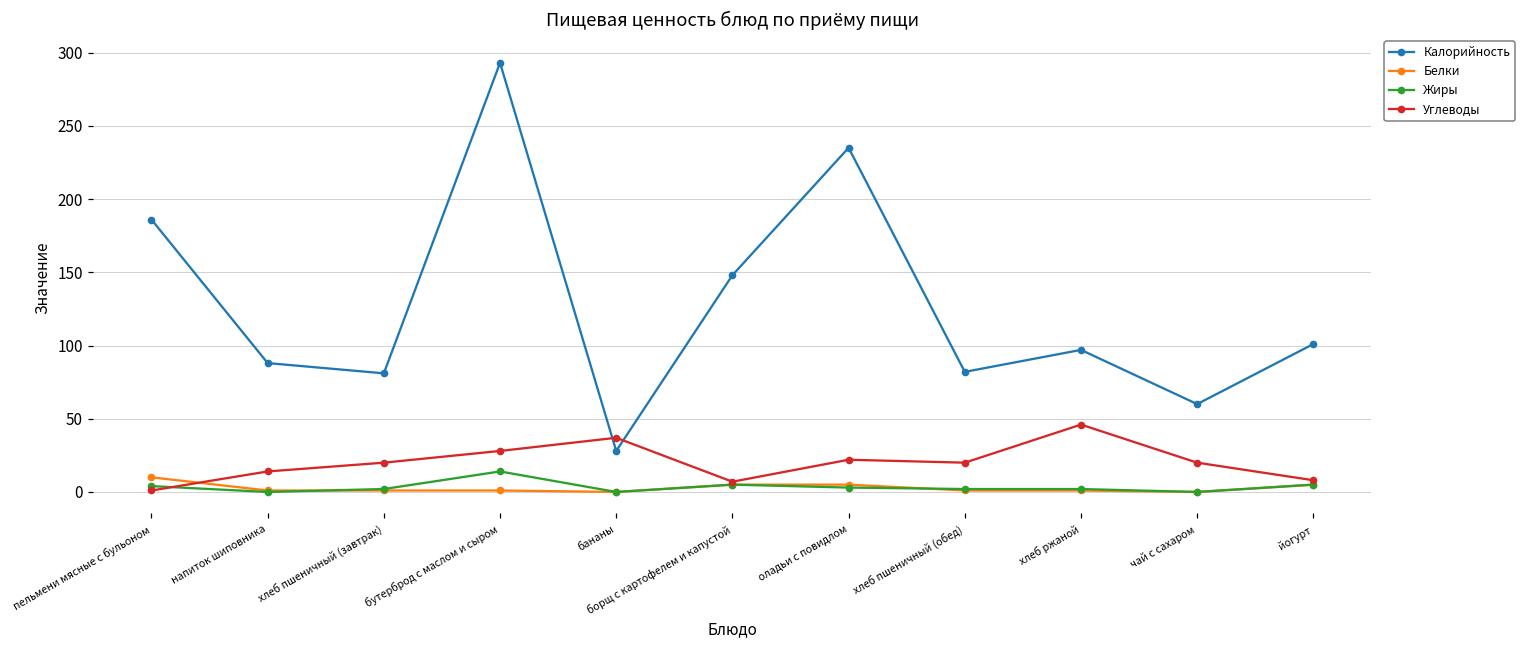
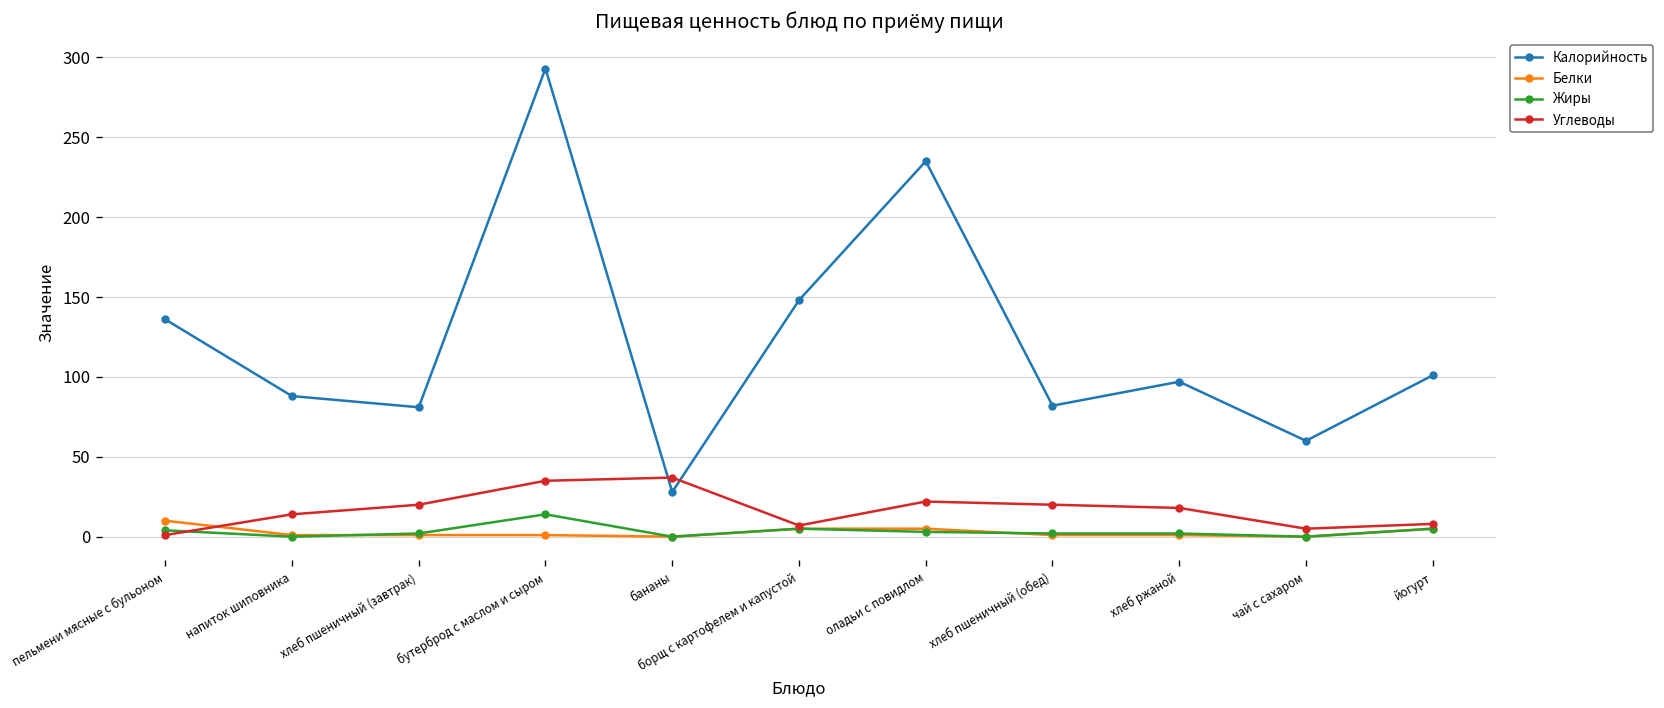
  {
    "Калорийность": {
-     "пельмени мясные с бульоном": 186,
+     "пельмени мясные с бульоном": 136,
      "напиток шиповника": 88,
      "хлеб пшеничный (завтрак)": 81,
      "бутерброд с маслом и сыром": 293,
      "бананы": 28,
      "борщ с картофелем и капустой": 148,
      "оладьи с повидлом": 235,
      "хлеб пшеничный (обед)": 82,
      "хлеб ржаной": 97,
      "чай с сахаром": 60,
      "йогурт": 101
    },
    "Белки": {
      "пельмени мясные с бульоном": 10,
      "бутерброд с маслом и сыром": 1,
      "оладьи с повидлом": 5
    },
    "Жиры": {
      "пельмени мясные с бульоном": 4,
      "бутерброд с маслом и сыром": 14,
      "оладьи с повидлом": 3
    },
    "Углеводы": {
      "пельмени мясные с бульоном": 1,
      "напиток шиповника": 14,
      "хлеб пшеничный (завтрак)": 20,
-     "бутерброд с маслом и сыром": 28,
+     "бутерброд с маслом и сыром": 35,
      "бананы": 37,
      "борщ с картофелем и капустой": 7,
      "оладьи с повидлом": 22,
      "хлеб пшеничный (обед)": 20,
-     "хлеб ржаной": 46,
-     "чай с сахаром": 20,
+     "хлеб ржаной": 18,
+     "чай с сахаром": 5,
      "йогурт": 8
    }
  }
